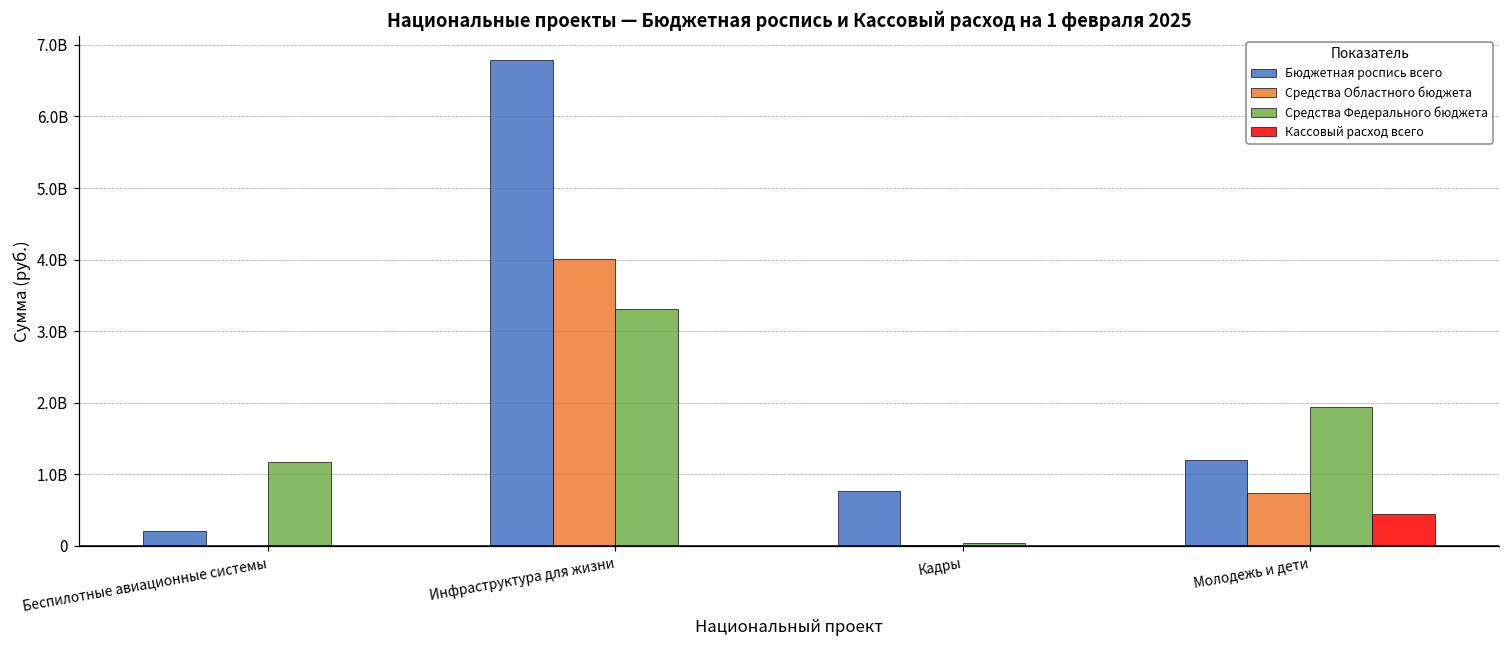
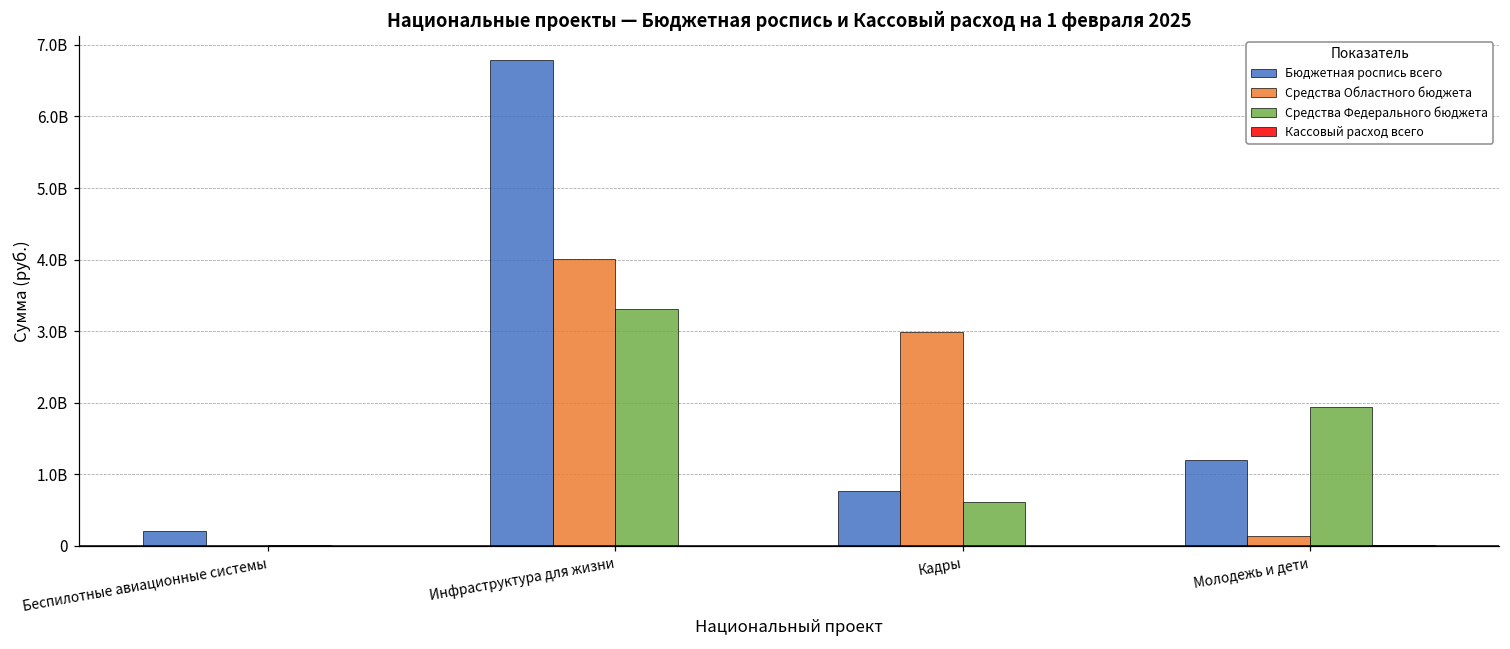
  {
    "Бюджетная роспись всего": {
      "Беспилотные авиационные системы": 200000000,
      "Инфраструктура для жизни": 6800000000,
      "Кадры": 800000000,
      "Молодежь и дети": 1200000000
    },
    "Средства Областного бюджета": {
      "Беспилотные авиационные системы": 0,
      "Инфраструктура для жизни": 4000000000,
-     "Кадры": 0,
-     "Молодежь и дети": 700000000
+     "Кадры": 3000000000,
+     "Молодежь и дети": 100000000
    },
    "Средства Федерального бюджета": {
-     "Беспилотные авиационные системы": 1200000000,
+     "Беспилотные авиационные системы": 0,
      "Инфраструктура для жизни": 3300000000,
-     "Кадры": 0,
+     "Кадры": 600000000,
      "Молодежь и дети": 1900000000
    },
    "Кассовый расход всего": {
      "Беспилотные авиационные системы": 0,
      "Инфраструктура для жизни": 0,
      "Кадры": 0,
-     "Молодежь и дети": 400000000
+     "Молодежь и дети": 0
    }
  }
